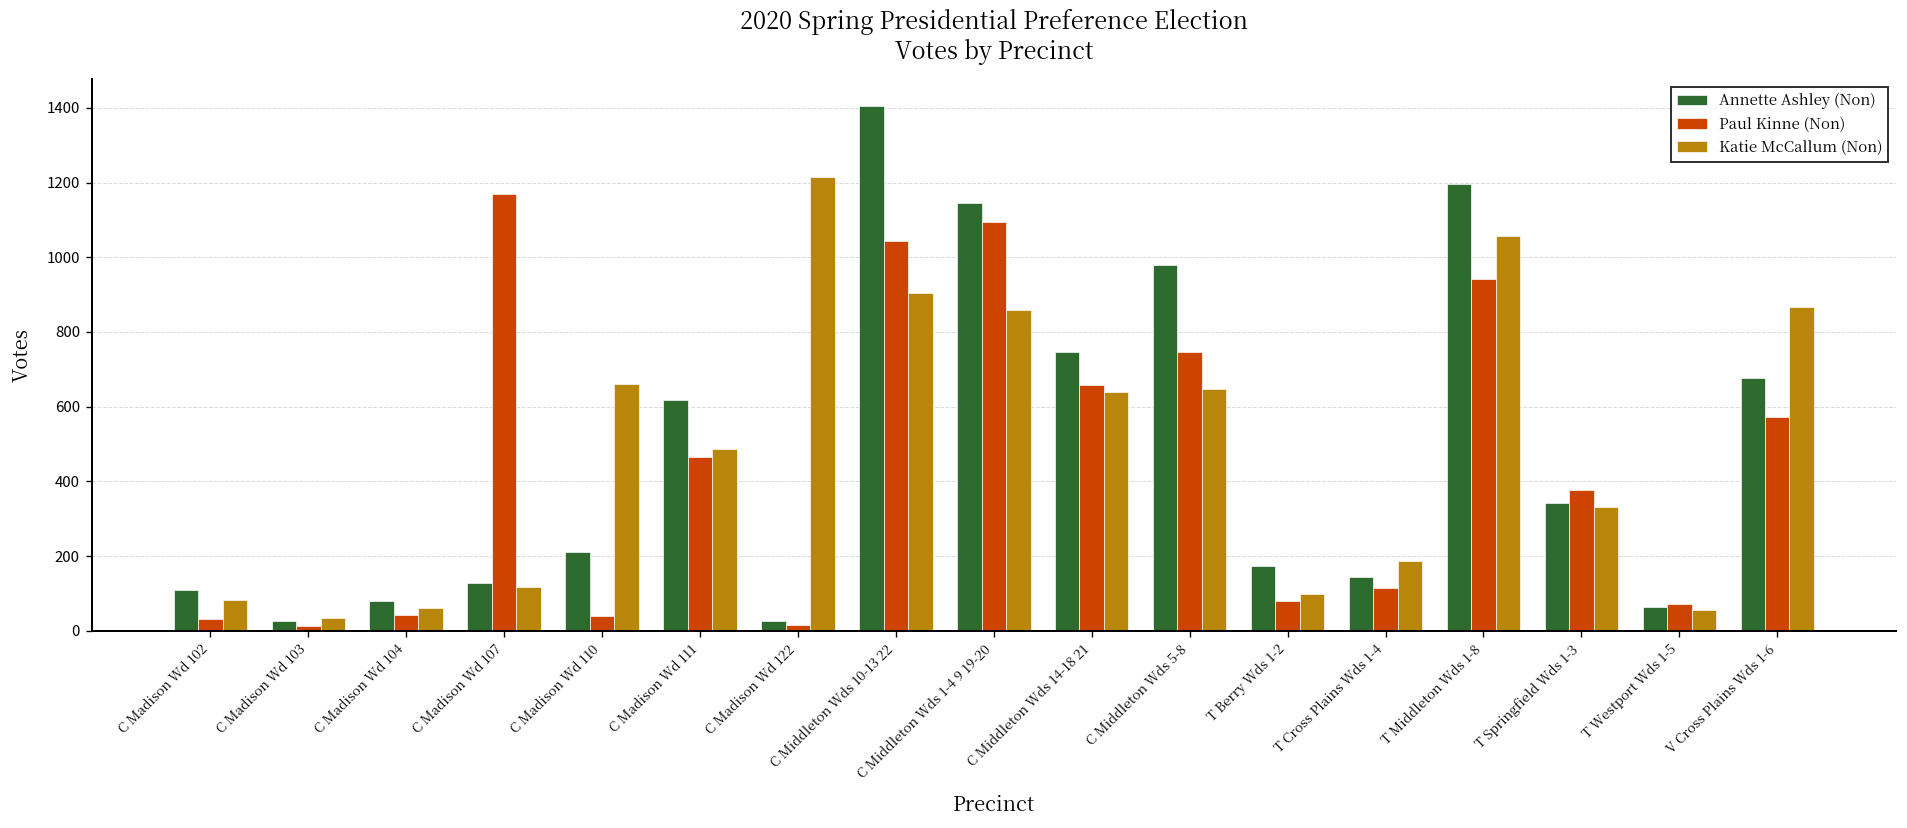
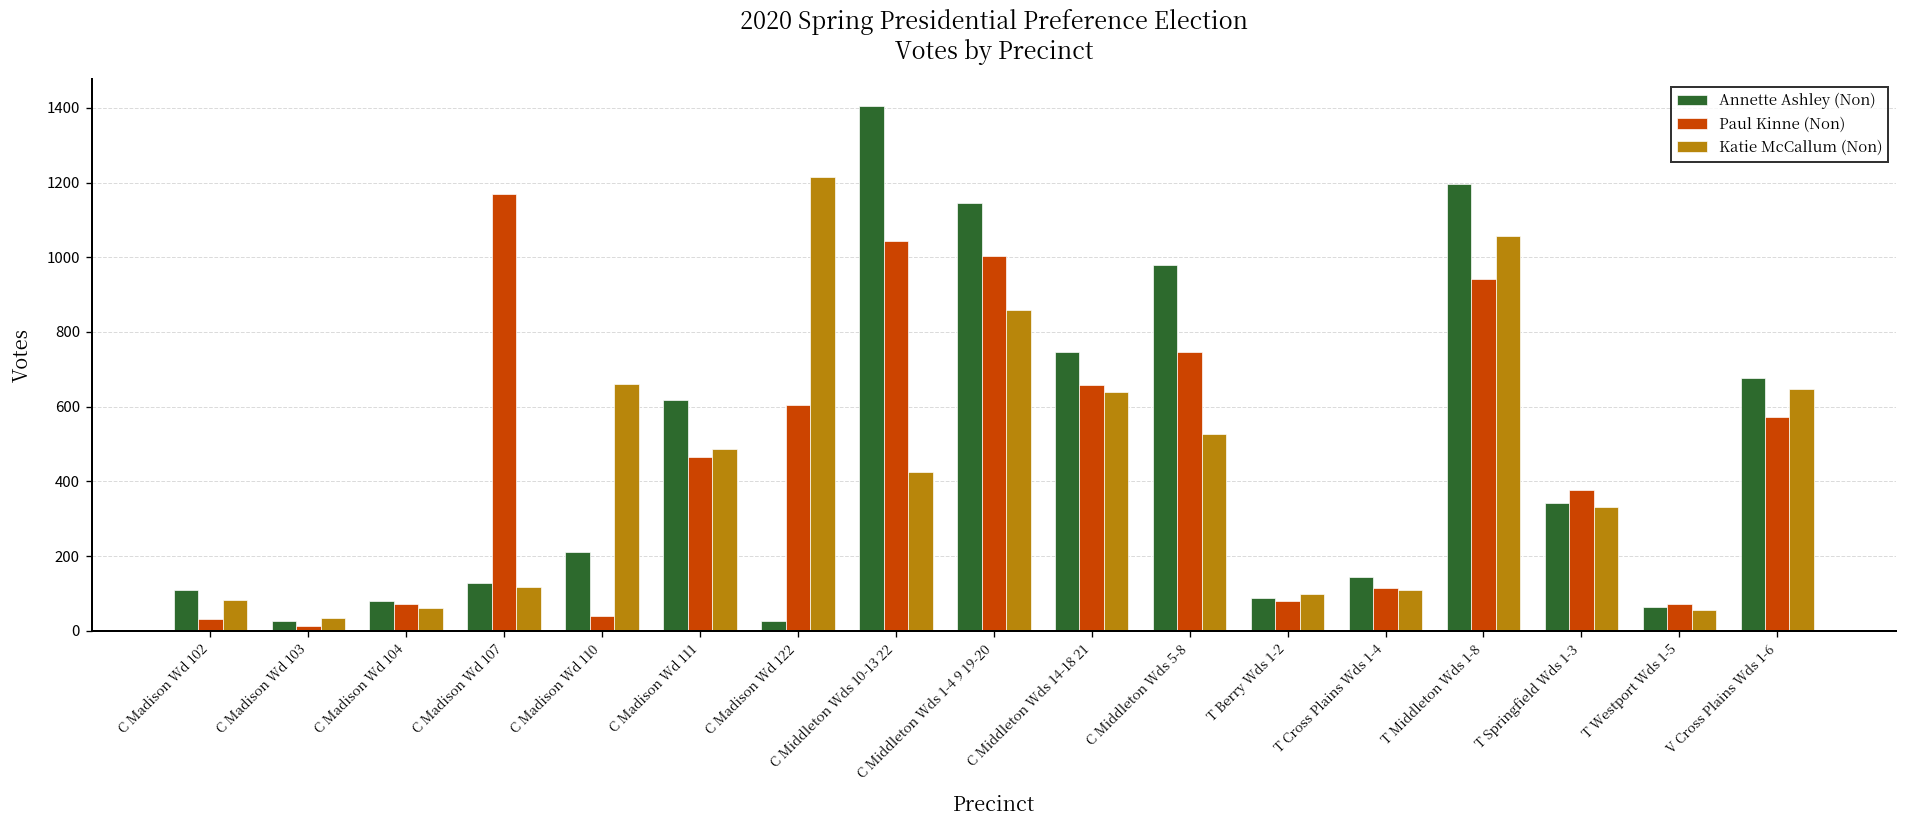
  {
    "Annette Ashley (Non)": {
      "C Madison Wd 102": 110,
      "C Madison Wd 103": 30,
      "C Madison Wd 104": 80,
      "C Madison Wd 107": 130,
      "C Madison Wd 110": 210,
      "C Madison Wd 111": 620,
      "C Madison Wd 122": 30,
      "C Middleton Wds 10-13 22": 1410,
      "C Middleton Wds 1-4 9 19-20": 1140,
      "C Middleton Wds 14-18 21": 750,
      "C Middleton Wds 5-8": 980,
-     "T Berry Wds 1-2": 170,
+     "T Berry Wds 1-2": 90,
      "T Cross Plains Wds 1-4": 150,
      "T Middleton Wds 1-8": 1200,
      "T Springfield Wds 1-3": 340,
      "T Westport Wds 1-5": 60,
      "V Cross Plains Wds 1-6": 680
    },
    "Paul Kinne (Non)": {
      "C Madison Wd 102": 30,
      "C Madison Wd 103": 10,
-     "C Madison Wd 104": 40,
+     "C Madison Wd 104": 70,
      "C Madison Wd 107": 1170,
      "C Madison Wd 110": 40,
      "C Madison Wd 111": 460,
-     "C Madison Wd 122": 20,
+     "C Madison Wd 122": 610,
      "C Middleton Wds 10-13 22": 1040,
-     "C Middleton Wds 1-4 9 19-20": 1090,
+     "C Middleton Wds 1-4 9 19-20": 1000,
      "C Middleton Wds 14-18 21": 660,
      "C Middleton Wds 5-8": 750,
      "T Berry Wds 1-2": 80,
      "T Cross Plains Wds 1-4": 120,
      "T Middleton Wds 1-8": 940,
      "T Springfield Wds 1-3": 380,
      "T Westport Wds 1-5": 70,
      "V Cross Plains Wds 1-6": 570
    },
    "Katie McCallum (Non)": {
      "C Madison Wd 102": 80,
      "C Madison Wd 103": 30,
      "C Madison Wd 104": 60,
      "C Madison Wd 107": 120,
      "C Madison Wd 110": 660,
      "C Madison Wd 111": 490,
      "C Madison Wd 122": 1220,
-     "C Middleton Wds 10-13 22": 900,
+     "C Middleton Wds 10-13 22": 420,
      "C Middleton Wds 1-4 9 19-20": 860,
      "C Middleton Wds 14-18 21": 640,
-     "C Middleton Wds 5-8": 650,
+     "C Middleton Wds 5-8": 530,
      "T Berry Wds 1-2": 100,
-     "T Cross Plains Wds 1-4": 190,
+     "T Cross Plains Wds 1-4": 110,
      "T Middleton Wds 1-8": 1060,
      "T Springfield Wds 1-3": 330,
      "T Westport Wds 1-5": 60,
-     "V Cross Plains Wds 1-6": 870
+     "V Cross Plains Wds 1-6": 650
    }
  }
